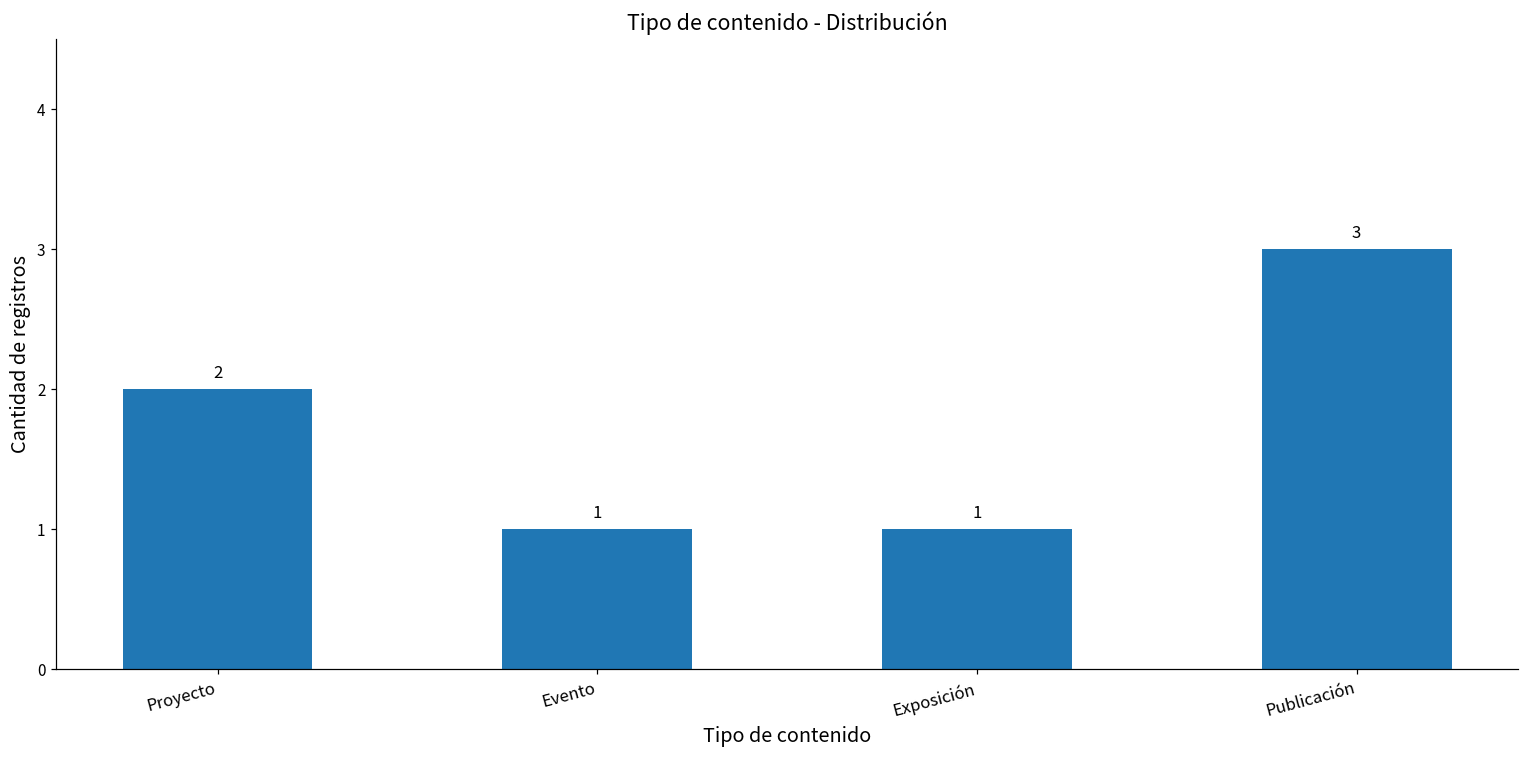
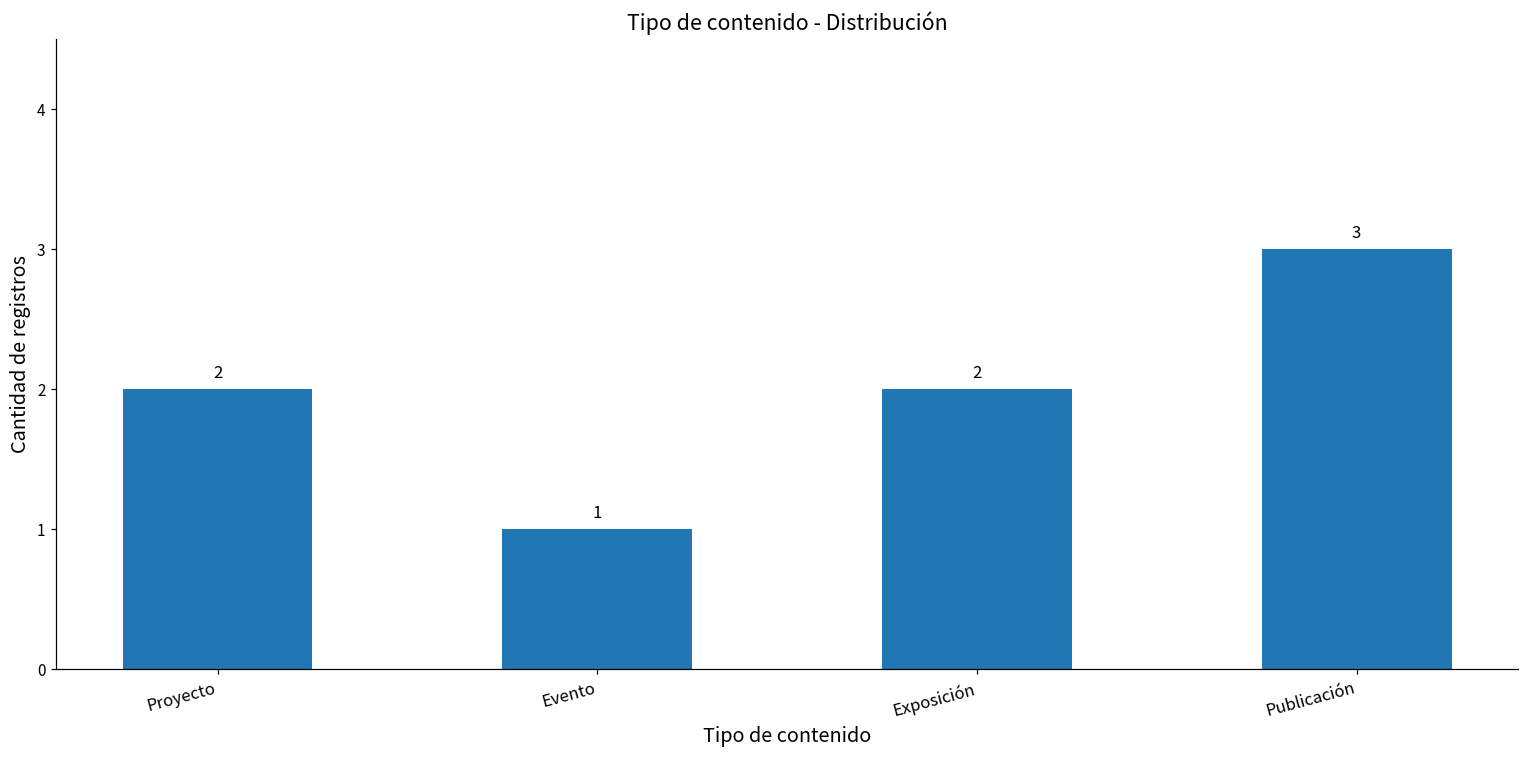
  {
    "Proyecto": 2,
    "Evento": 1,
-   "Exposición": 1,
+   "Exposición": 2,
    "Publicación": 3
  }
